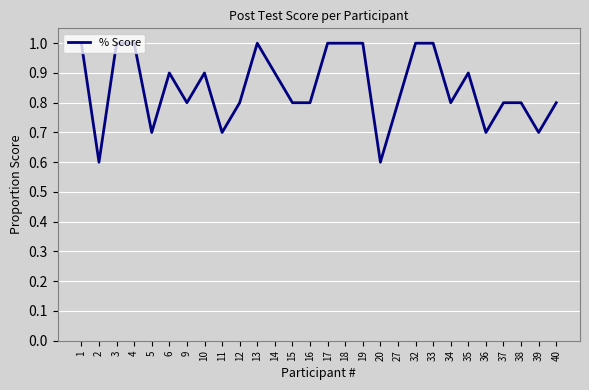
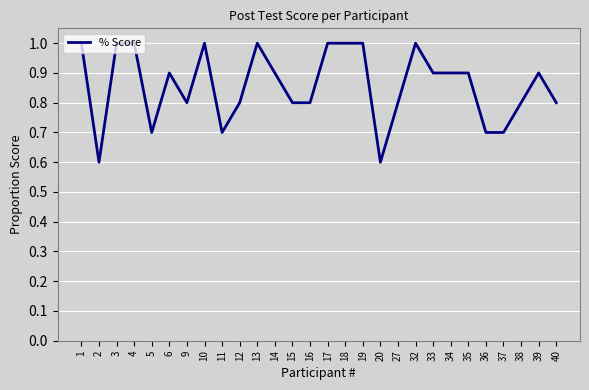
  {
    "2": 0.6,
    "5": 0.7,
    "6": 0.9,
    "9": 0.8,
-   "10": 0.9,
+   "10": 1.0,
    "11": 0.7,
    "12": 0.8,
    "13": 1.0,
    "14": 0.9,
    "15": 0.8,
    "16": 0.8,
    "17": 1.0,
    "18": 1.0,
    "19": 1.0,
    "20": 0.6,
    "27": 0.8,
    "32": 1.0,
-   "33": 1.0,
-   "34": 0.8,
+   "33": 0.9,
+   "34": 0.9,
    "35": 0.9,
    "36": 0.7,
-   "37": 0.8,
+   "37": 0.7,
    "38": 0.8,
-   "39": 0.7,
+   "39": 0.9,
    "40": 0.8
  }
